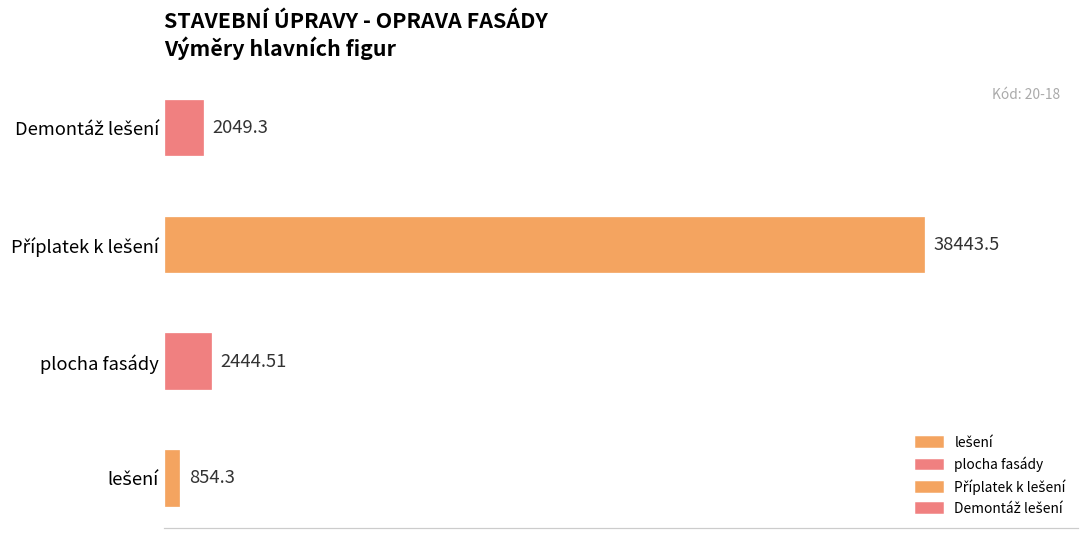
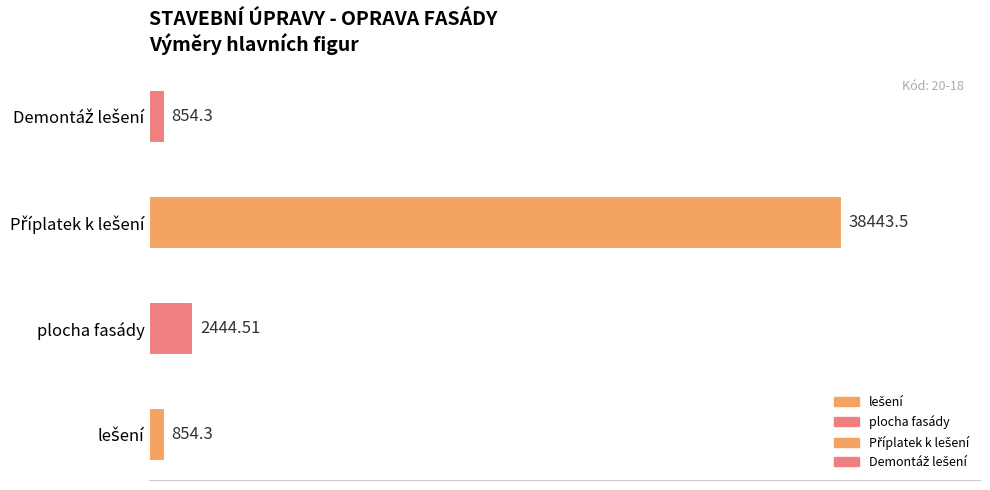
  {
-   "Demontáž lešení": 2049.3,
+   "Demontáž lešení": 854.3,
    "Příplatek k lešení": 38443.5,
    "plocha fasády": 2444.51,
    "lešení": 854.3
  }
